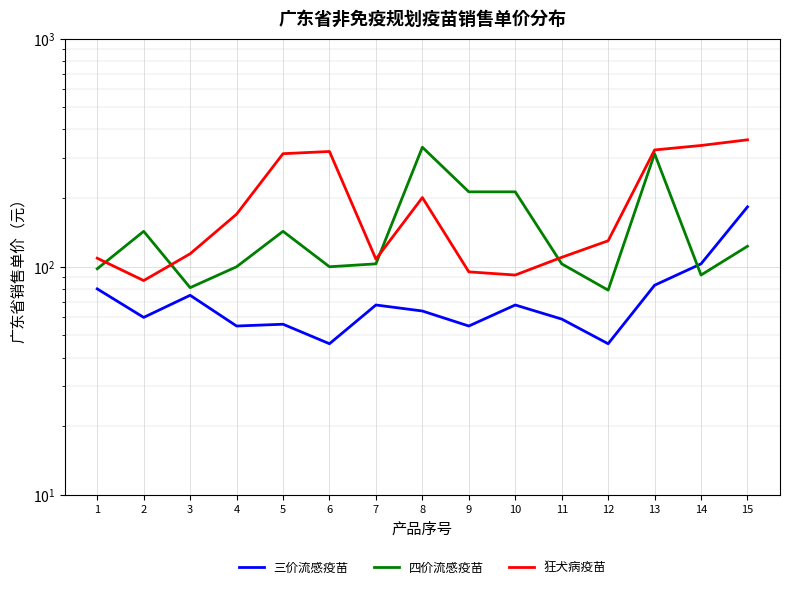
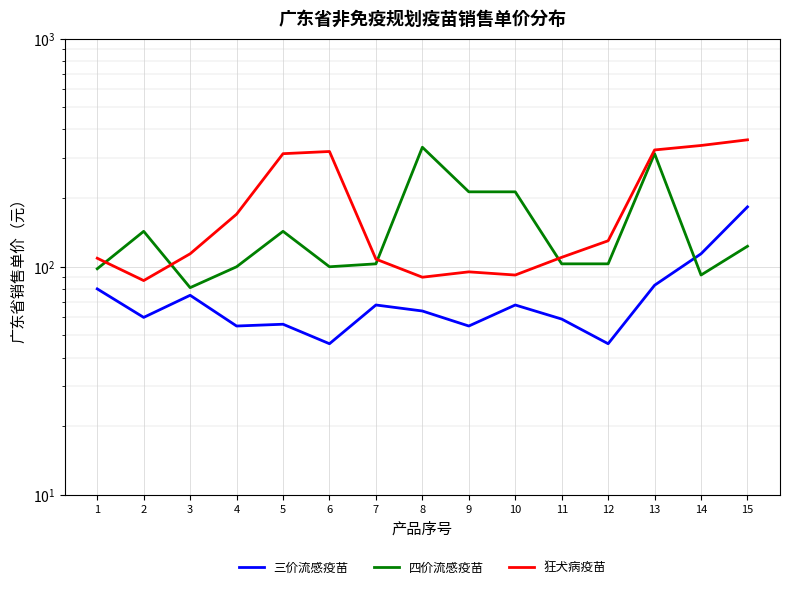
  {
    "三价流感疫苗": {
      "1": 80,
      "2": 60,
      "3": 75,
      "4": 55,
      "5": 56,
      "6": 46,
      "7": 68,
      "8": 64,
      "9": 55,
      "10": 68,
      "11": 59,
      "12": 46,
      "13": 83,
-     "14": 100,
+     "14": 110,
      "15": 180
    },
    "四价流感疫苗": {
      "1": 98,
      "2": 140,
      "3": 81,
      "4": 100,
      "5": 140,
      "6": 100,
      "7": 100,
      "8": 330,
      "9": 210,
      "10": 210,
      "11": 100,
-     "12": 79,
+     "12": 100,
      "13": 310,
      "14": 92,
      "15": 120
    },
    "狂犬病疫苗": {
      "1": 110,
      "2": 87,
      "3": 110,
      "4": 170,
      "5": 310,
      "6": 320,
      "7": 110,
-     "8": 200,
+     "8": 90,
      "9": 95,
      "10": 92,
      "11": 110,
      "12": 130,
      "13": 330,
      "14": 340,
      "15": 360
    }
  }
